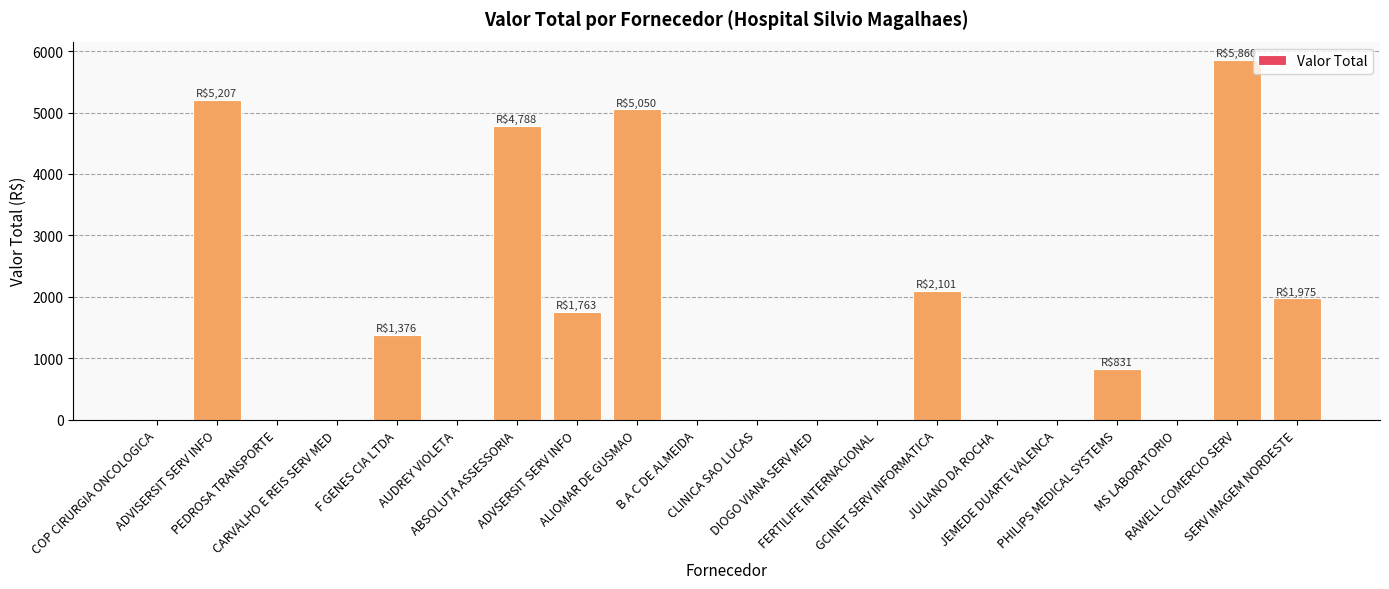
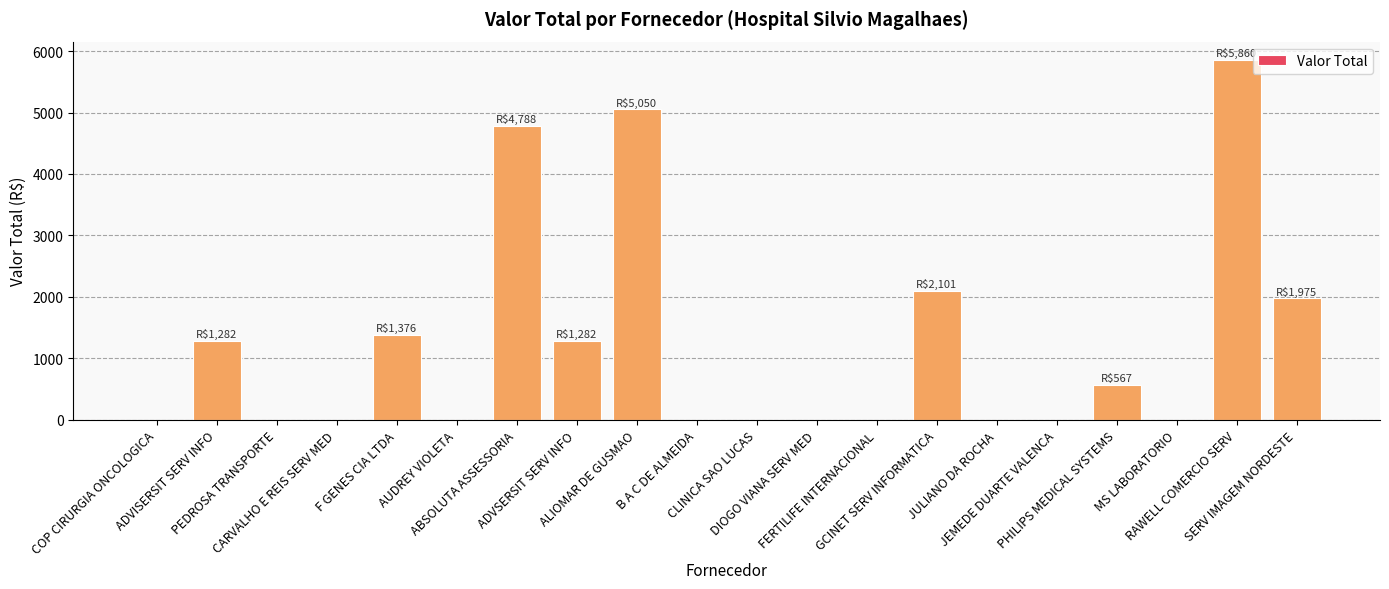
  {
-   "ADVISERSIT SERV INFO": "$5,207",
+   "ADVISERSIT SERV INFO": "$1,282",
    "F GENES CIA LTDA": "$1,376",
    "ABSOLUTA ASSESSORIA": "$4,788",
-   "ADVSERSIT SERV INFO": "$1,763",
+   "ADVSERSIT SERV INFO": "$1,282",
    "ALIOMAR DE GUSMAO": "$5,050",
    "GCINET SERV INFORMATICA": "$2,101",
-   "PHILIPS MEDICAL SYSTEMS": "$831",
+   "PHILIPS MEDICAL SYSTEMS": "$567",
    "SERV IMAGEM NORDESTE": "$1,975"
  }
